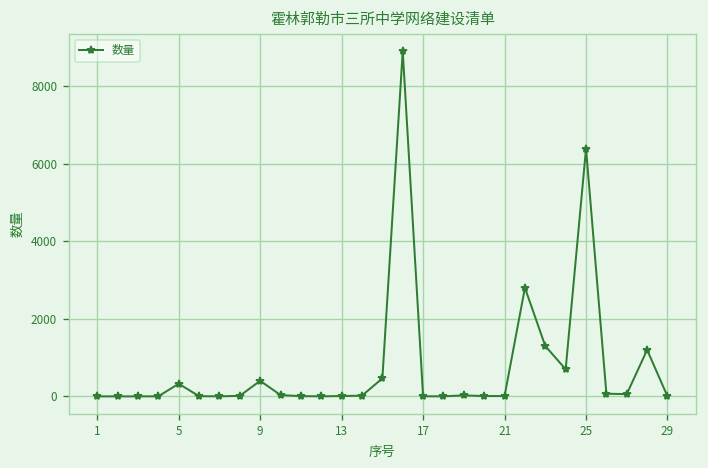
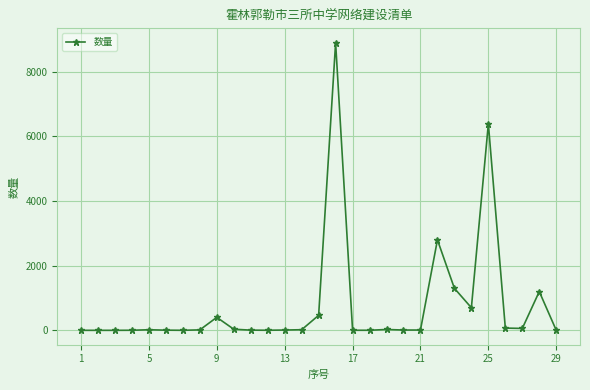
  {
    "1": 0,
-   "5": 300,
+   "5": 0,
    "9": 400,
    "13": 0,
    "17": 0,
    "21": 0,
    "25": 6400,
    "29": 0
  }
